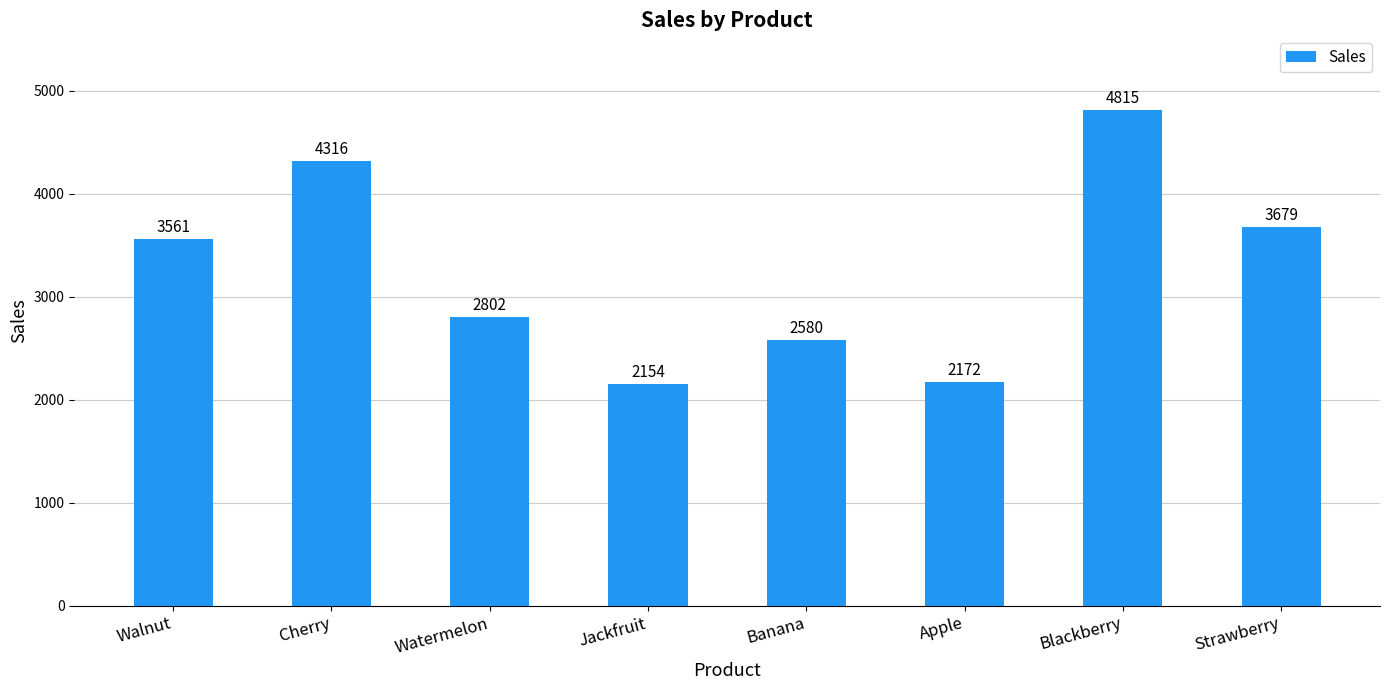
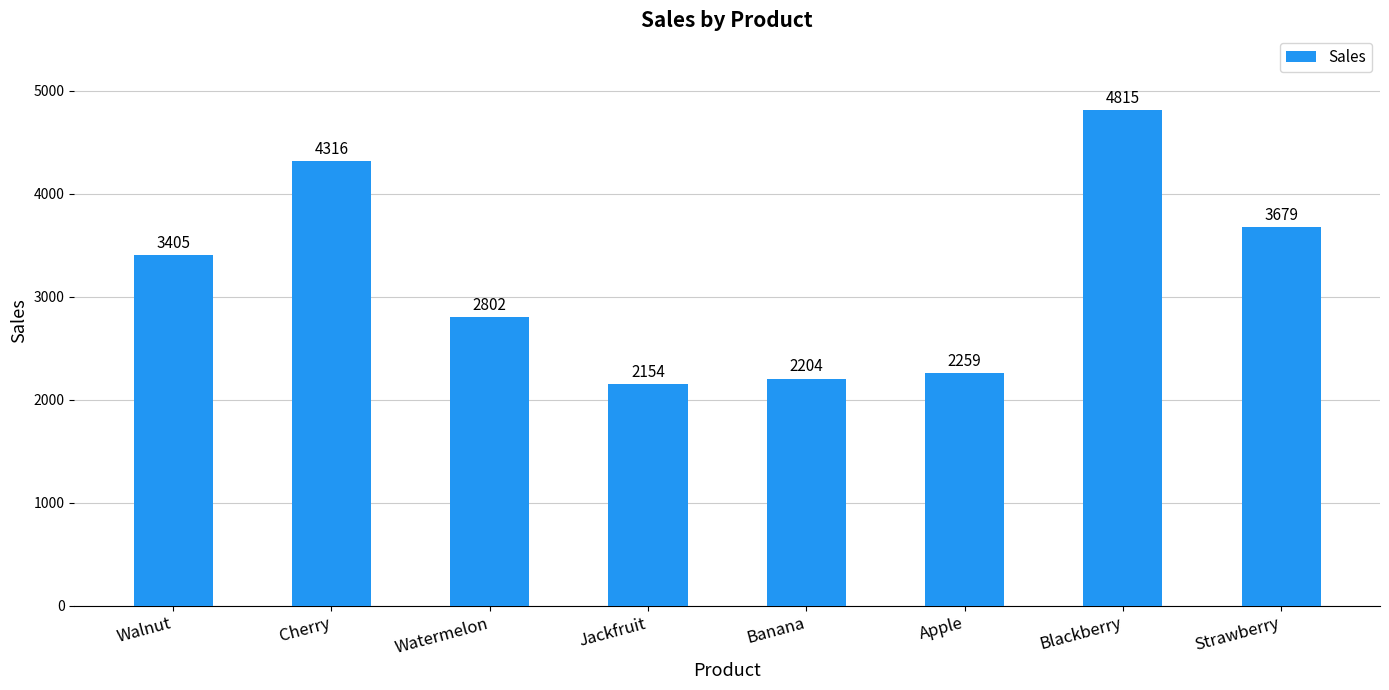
  {
-   "Walnut": 3561,
+   "Walnut": 3405,
    "Cherry": 4316,
    "Watermelon": 2802,
    "Jackfruit": 2154,
-   "Banana": 2580,
-   "Apple": 2172,
+   "Banana": 2204,
+   "Apple": 2259,
    "Blackberry": 4815,
    "Strawberry": 3679
  }
